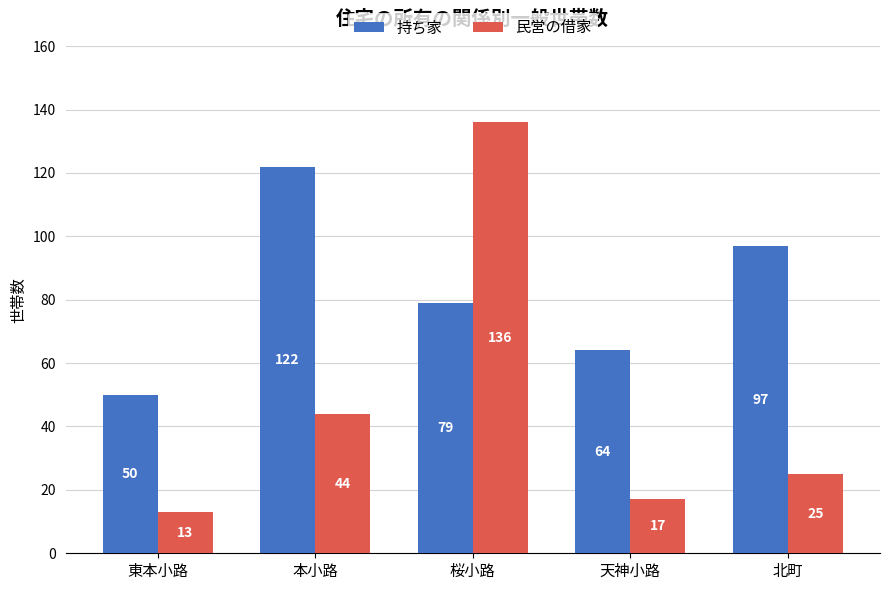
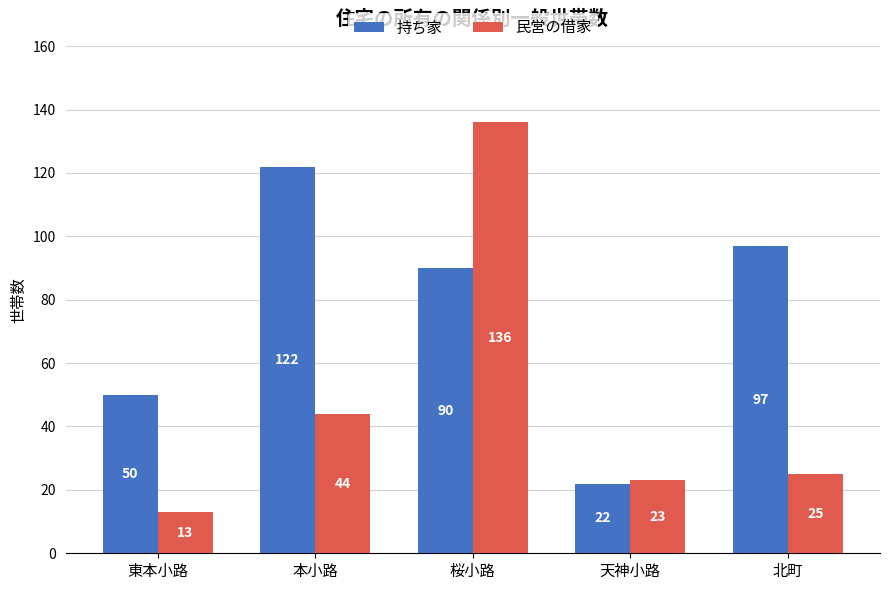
  {
    "持ち家": {
      "東本小路": 50,
      "本小路": 122,
-     "桜小路": 79,
-     "天神小路": 64,
+     "桜小路": 90,
+     "天神小路": 22,
      "北町": 97
    },
    "民営の借家": {
      "東本小路": 13,
      "本小路": 44,
      "桜小路": 136,
-     "天神小路": 17,
+     "天神小路": 23,
      "北町": 25
    }
  }
